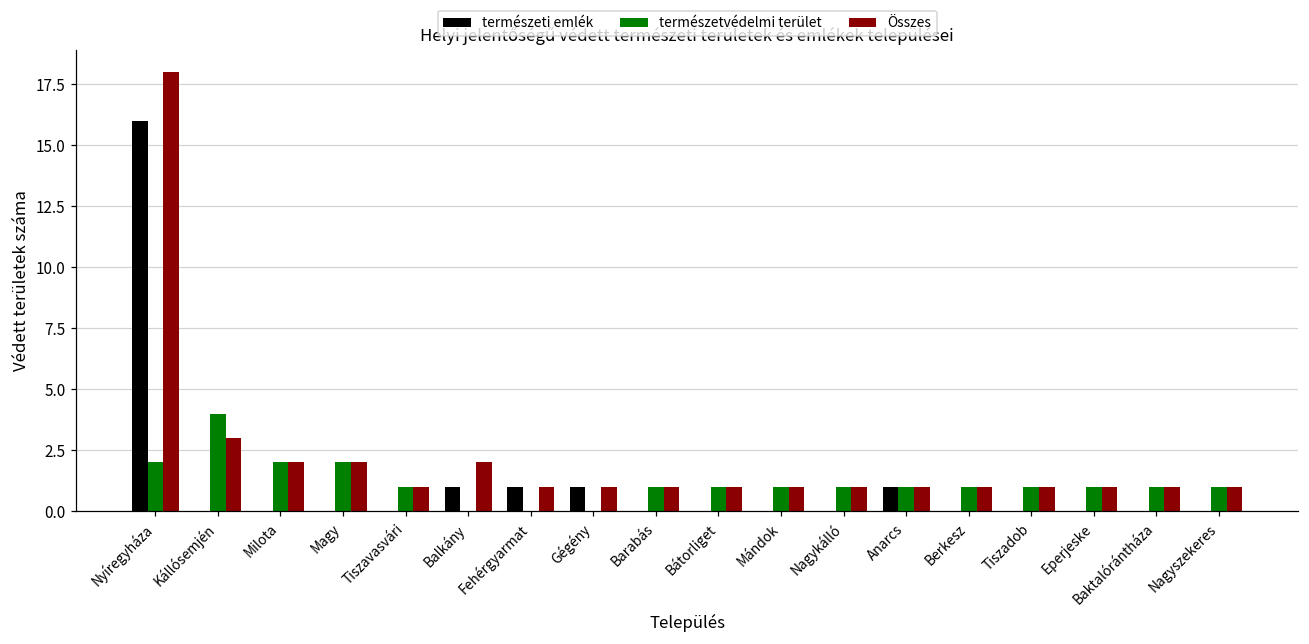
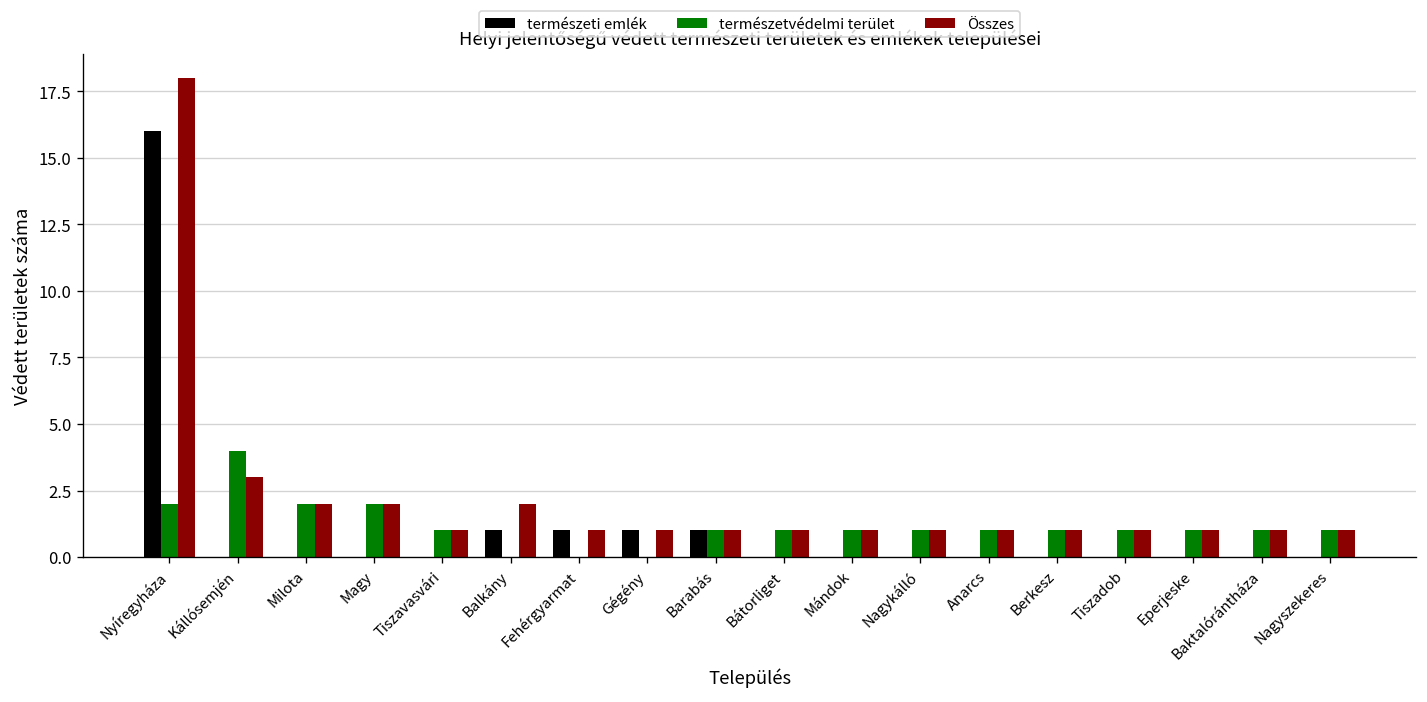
  {
    "természeti emlék": {
      "Nyíregyháza": 16,
      "Kállósemjén": 0,
      "Milota": 0,
      "Magy": 0,
      "Tiszavasvári": 0,
      "Balkány": 1,
      "Fehérgyarmat": 1,
      "Gégény": 1,
-     "Barabás": 0,
+     "Barabás": 1,
      "Bátorliget": 0,
      "Mándok": 0,
      "Nagykálló": 0,
-     "Anarcs": 1,
+     "Anarcs": 0,
      "Berkesz": 0,
      "Tiszadob": 0,
      "Eperjeske": 0,
      "Baktalórántháza": 0,
      "Nagyszekeres": 0
    },
    "természetvédelmi terület": {
      "Nyíregyháza": 2,
      "Kállósemjén": 4,
      "Milota": 2,
      "Magy": 2,
      "Tiszavasvári": 1,
      "Balkány": 0,
      "Fehérgyarmat": 0,
      "Gégény": 0,
      "Barabás": 1,
      "Bátorliget": 1,
      "Mándok": 1,
      "Nagykálló": 1,
      "Anarcs": 1,
      "Berkesz": 1,
      "Tiszadob": 1,
      "Eperjeske": 1,
      "Baktalórántháza": 1,
      "Nagyszekeres": 1
    },
    "Összes": {
      "Nyíregyháza": 18,
      "Kállósemjén": 3,
      "Milota": 2,
      "Magy": 2,
      "Tiszavasvári": 1,
      "Balkány": 2,
      "Fehérgyarmat": 1,
      "Gégény": 1,
      "Barabás": 1,
      "Bátorliget": 1,
      "Mándok": 1,
      "Nagykálló": 1,
      "Anarcs": 1,
      "Berkesz": 1,
      "Tiszadob": 1,
      "Eperjeske": 1,
      "Baktalórántháza": 1,
      "Nagyszekeres": 1
    }
  }
